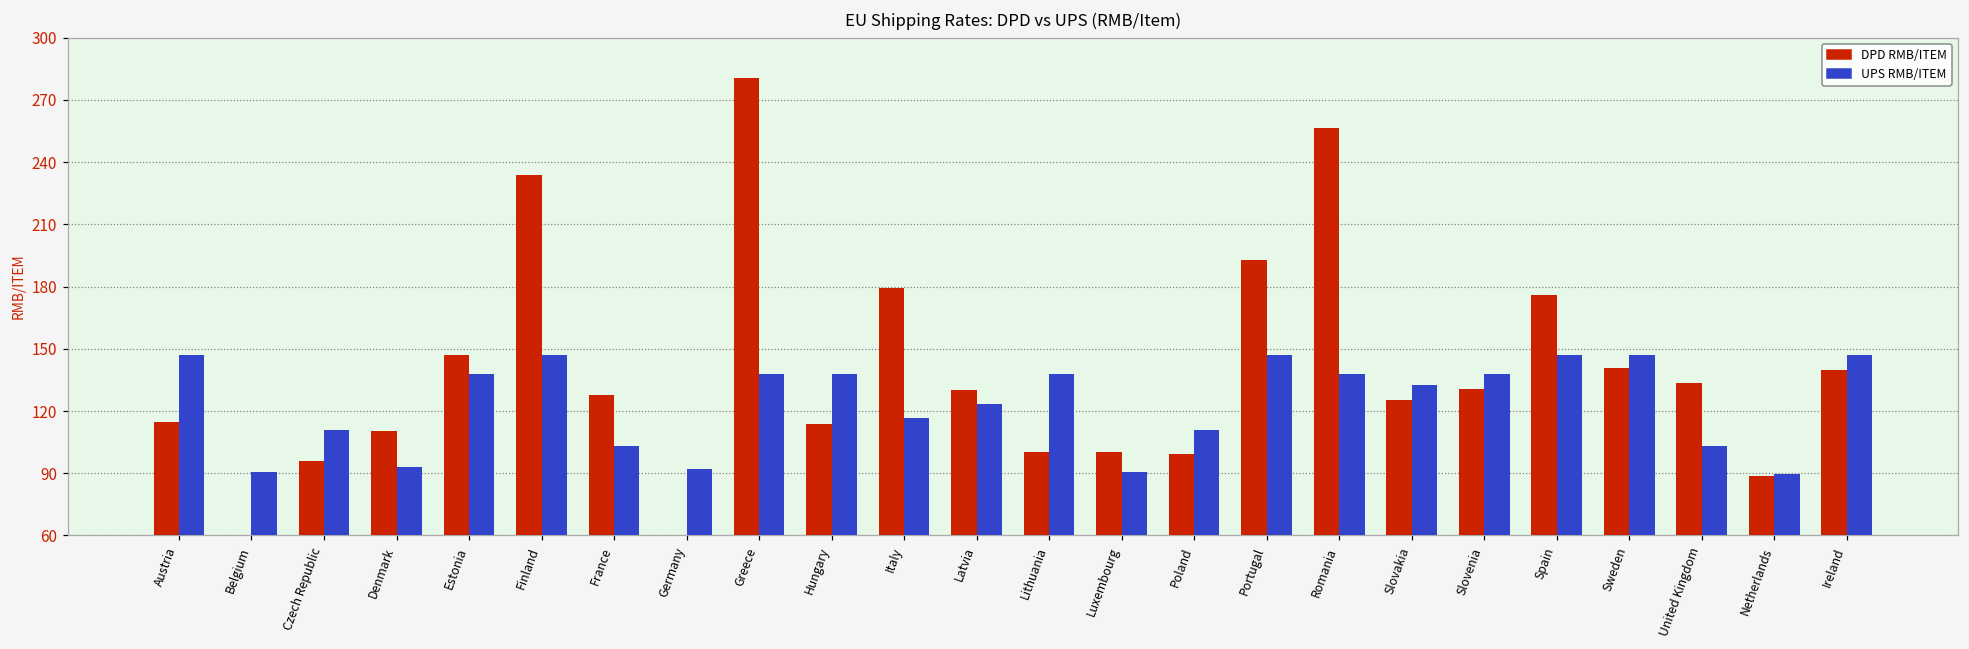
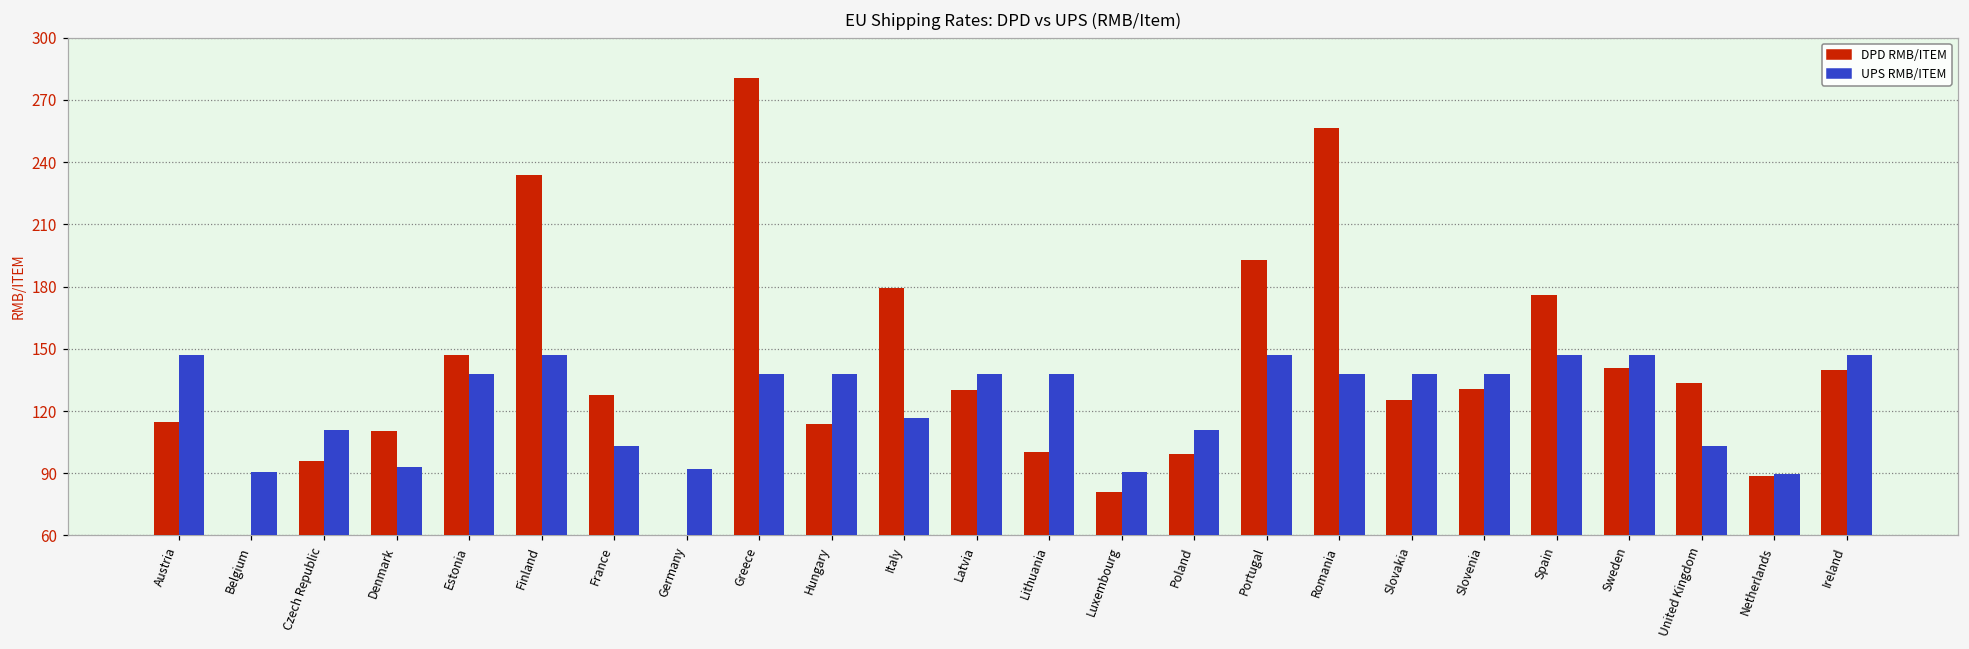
  {
    "DPD RMB/ITEM": {
      "Austria": 115,
      "Belgium": 60,
      "Czech Republic": 96,
      "Denmark": 110,
      "Estonia": 147,
      "Finland": 234,
      "France": 128,
      "Greece": 280,
      "Hungary": 114,
      "Italy": 179,
      "Latvia": 130,
      "Lithuania": 100,
-     "Luxembourg": 100,
+     "Luxembourg": 81,
      "Poland": 99,
      "Portugal": 193,
      "Romania": 256,
      "Slovakia": 125,
      "Slovenia": 131,
      "Spain": 176,
      "Sweden": 141,
      "United Kingdom": 134,
      "Netherlands": 89,
      "Ireland": 140
    },
    "UPS RMB/ITEM": {
      "Austria": 147,
      "Belgium": 91,
      "Czech Republic": 111,
      "Denmark": 93,
      "Estonia": 138,
      "Finland": 147,
      "France": 103,
      "Germany": 92,
      "Greece": 138,
      "Hungary": 138,
      "Italy": 117,
-     "Latvia": 123,
+     "Latvia": 138,
      "Lithuania": 138,
      "Luxembourg": 91,
      "Poland": 111,
      "Portugal": 147,
      "Romania": 138,
-     "Slovakia": 132,
+     "Slovakia": 138,
      "Slovenia": 138,
      "Spain": 147,
      "Sweden": 147,
      "United Kingdom": 103,
      "Netherlands": 90,
      "Ireland": 147
    }
  }
